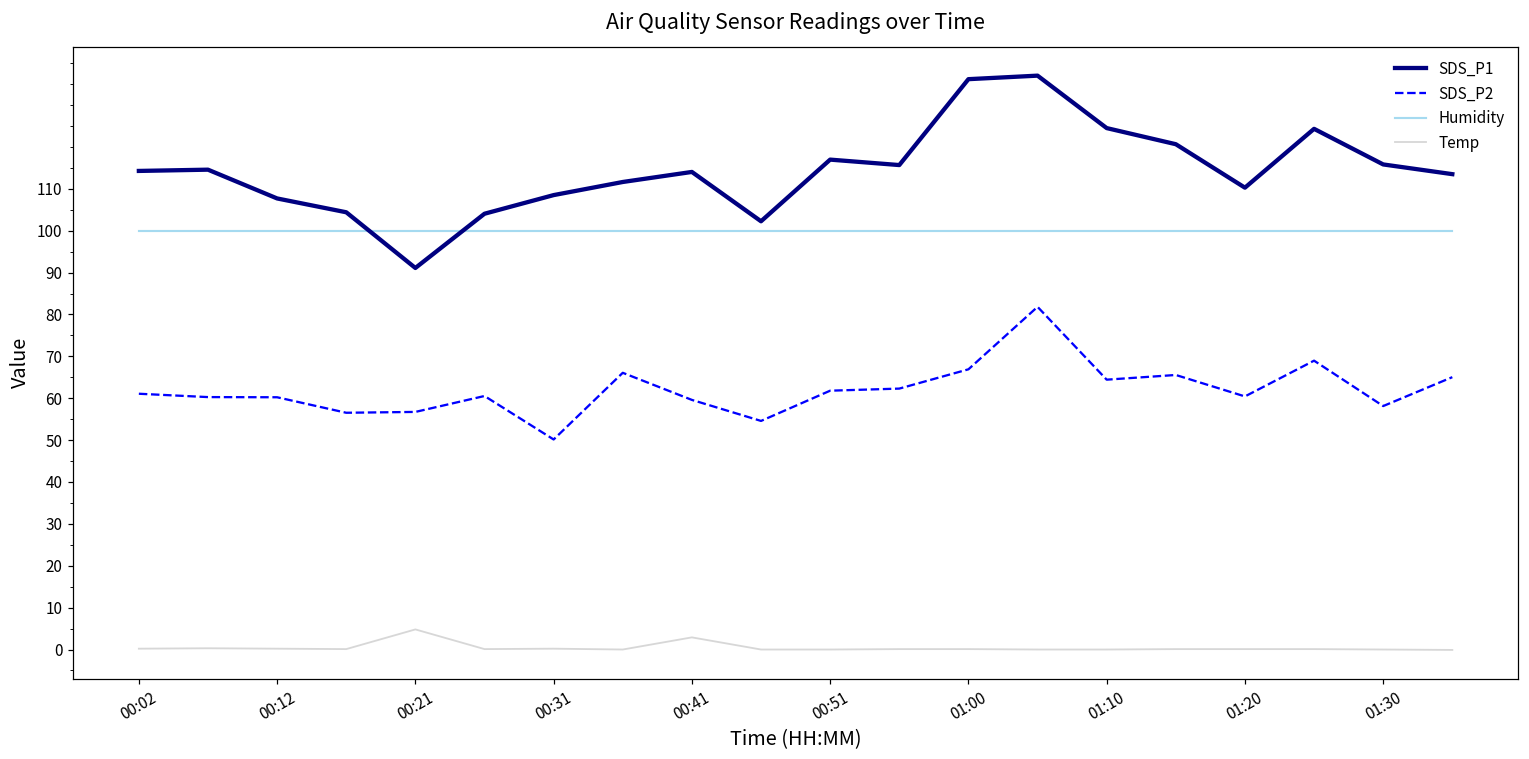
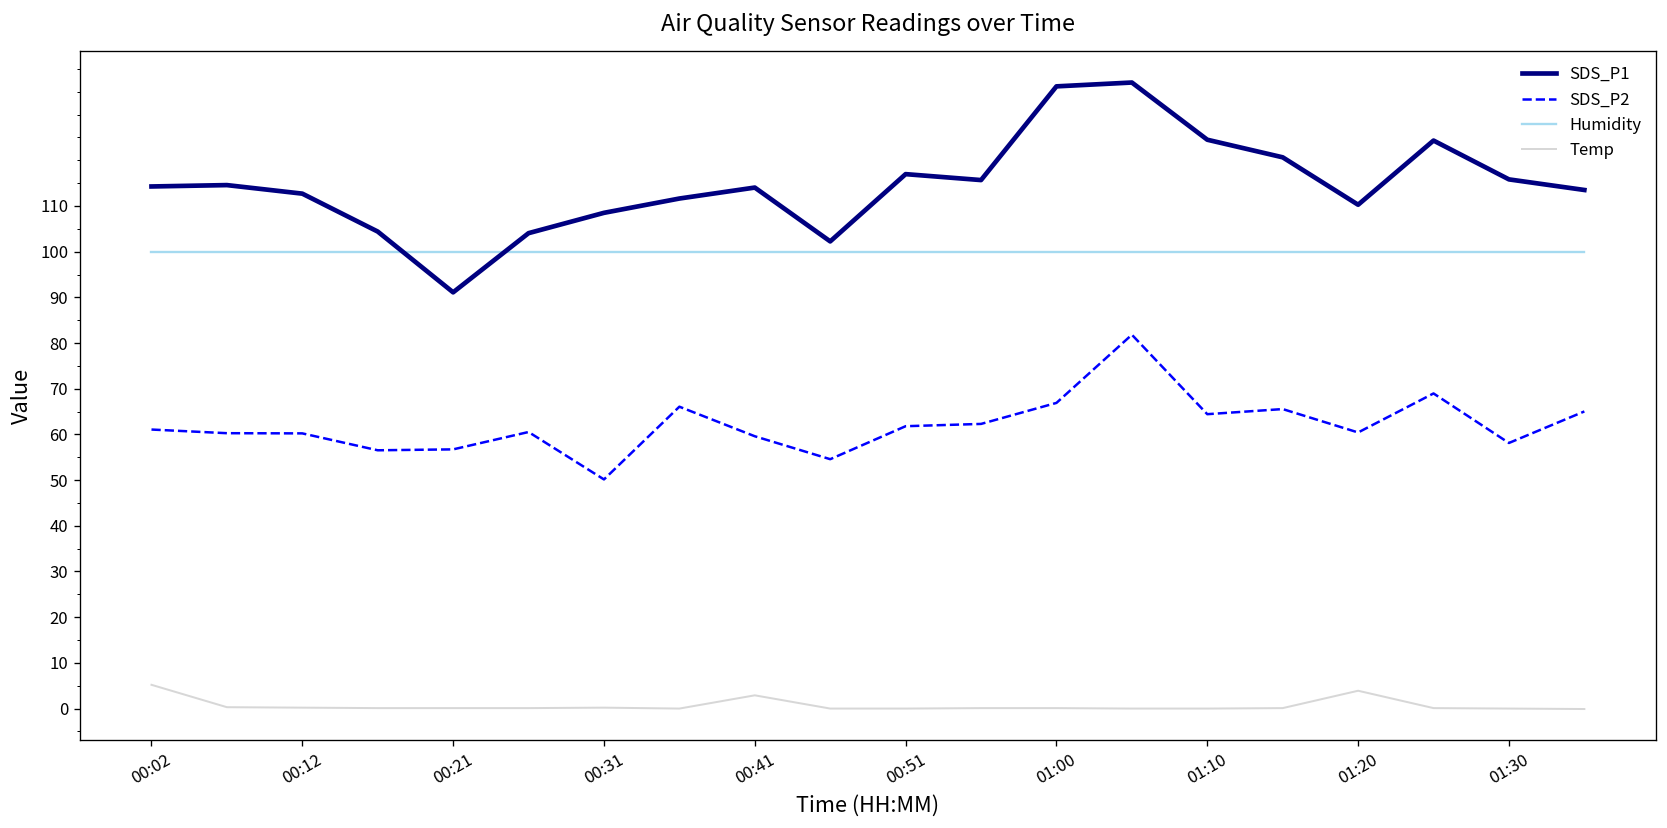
  {
    "SDS_P1": {
      "00:02": 114,
-     "00:12": 108,
+     "00:12": 113,
      "00:21": 91,
      "00:31": 109,
      "00:41": 114,
      "00:51": 117,
      "01:00": 136,
      "01:10": 125,
      "01:20": 110,
      "01:30": 116
    },
    "SDS_P2": {
      "00:02": 61,
      "00:12": 60,
      "00:21": 57,
      "00:31": 50,
      "00:41": 60,
      "00:51": 62,
      "01:00": 67,
      "01:10": 64,
      "01:20": 60,
      "01:30": 58
    },
    "Humidity": {
      "00:02": 100,
      "00:12": 100,
      "00:21": 100,
      "00:31": 100,
      "00:41": 100,
      "00:51": 100,
      "01:00": 100,
      "01:10": 100,
      "01:20": 100,
      "01:30": 100
    },
    "Temp": {
-     "00:02": 0,
+     "00:02": 5,
      "00:12": 0,
-     "00:21": 5,
+     "00:21": 0,
      "00:31": 0,
      "00:41": 3,
      "00:51": 0,
      "01:00": 0,
      "01:10": 0,
-     "01:20": 0,
+     "01:20": 4,
      "01:30": 0
    }
  }
